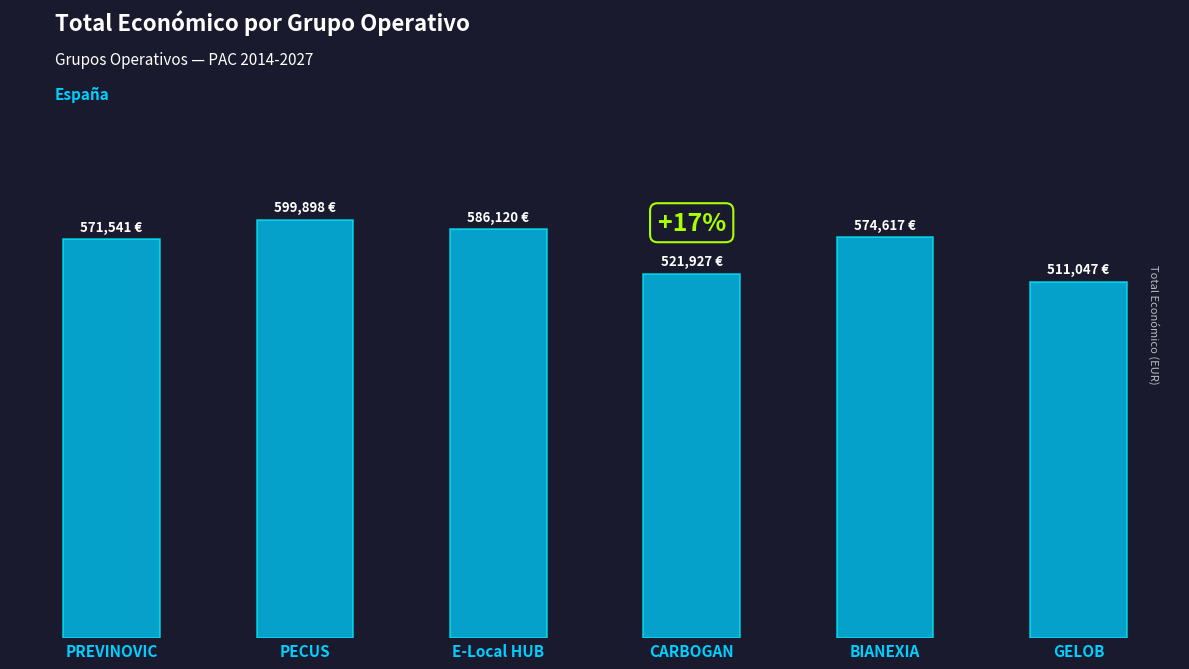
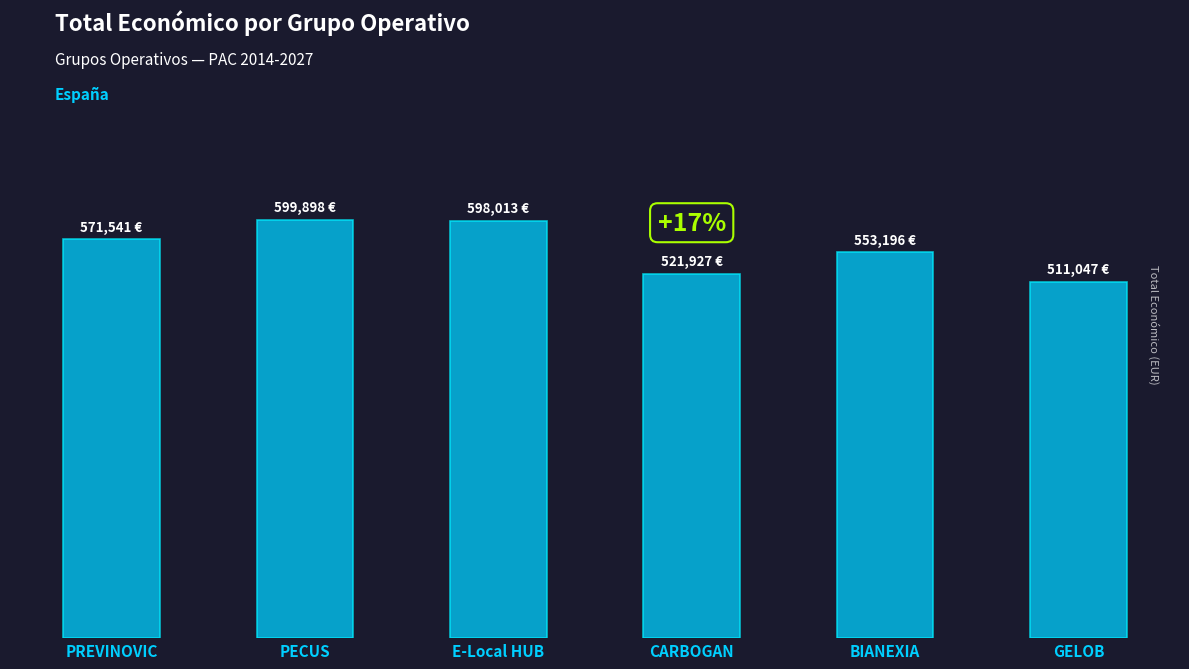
  {
    "PREVINOVIC": "571,541",
    "PECUS": "599,898",
-   "E-Local HUB": "586,120",
+   "E-Local HUB": "598,013",
    "CARBOGAN": "521,927",
-   "BIANEXIA": "574,617",
+   "BIANEXIA": "553,196",
    "GELOB": "511,047"
  }
